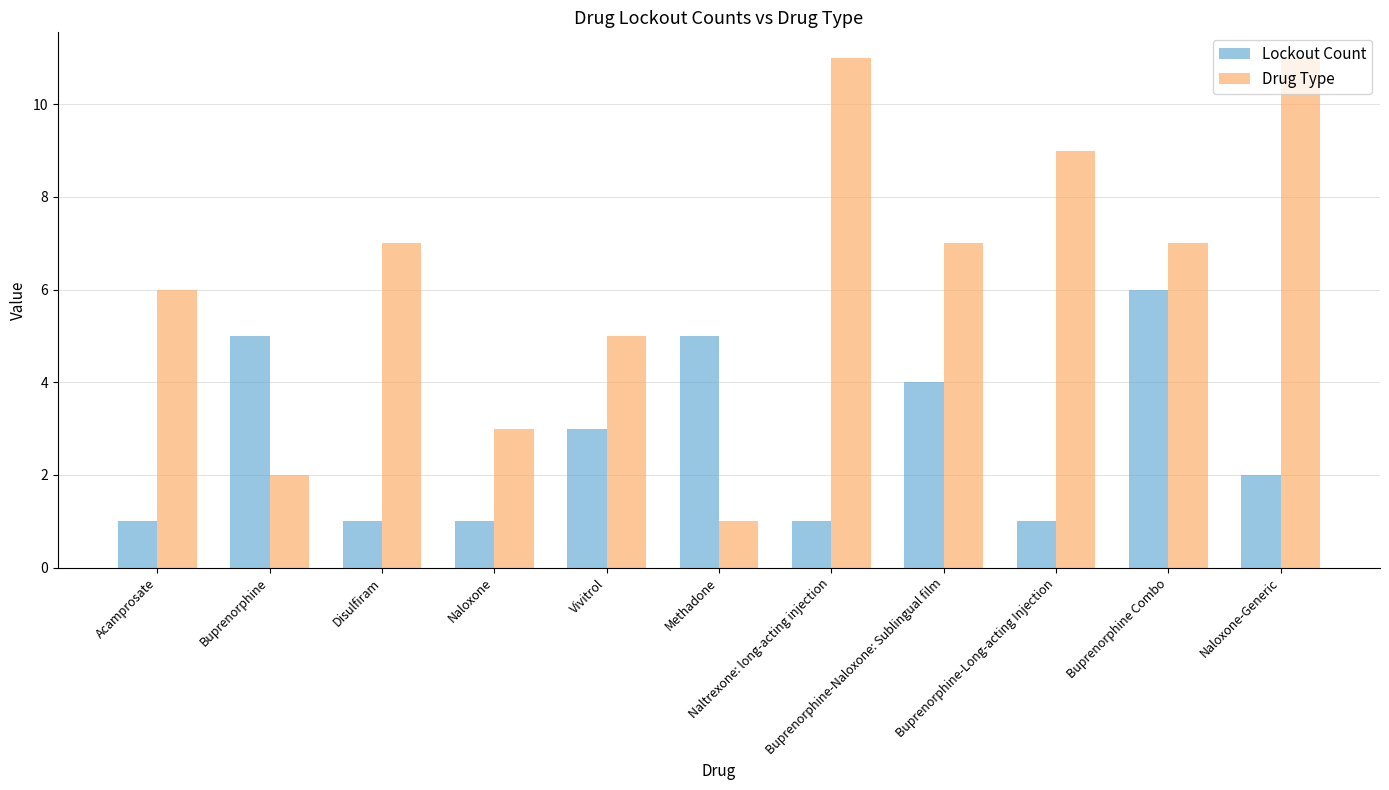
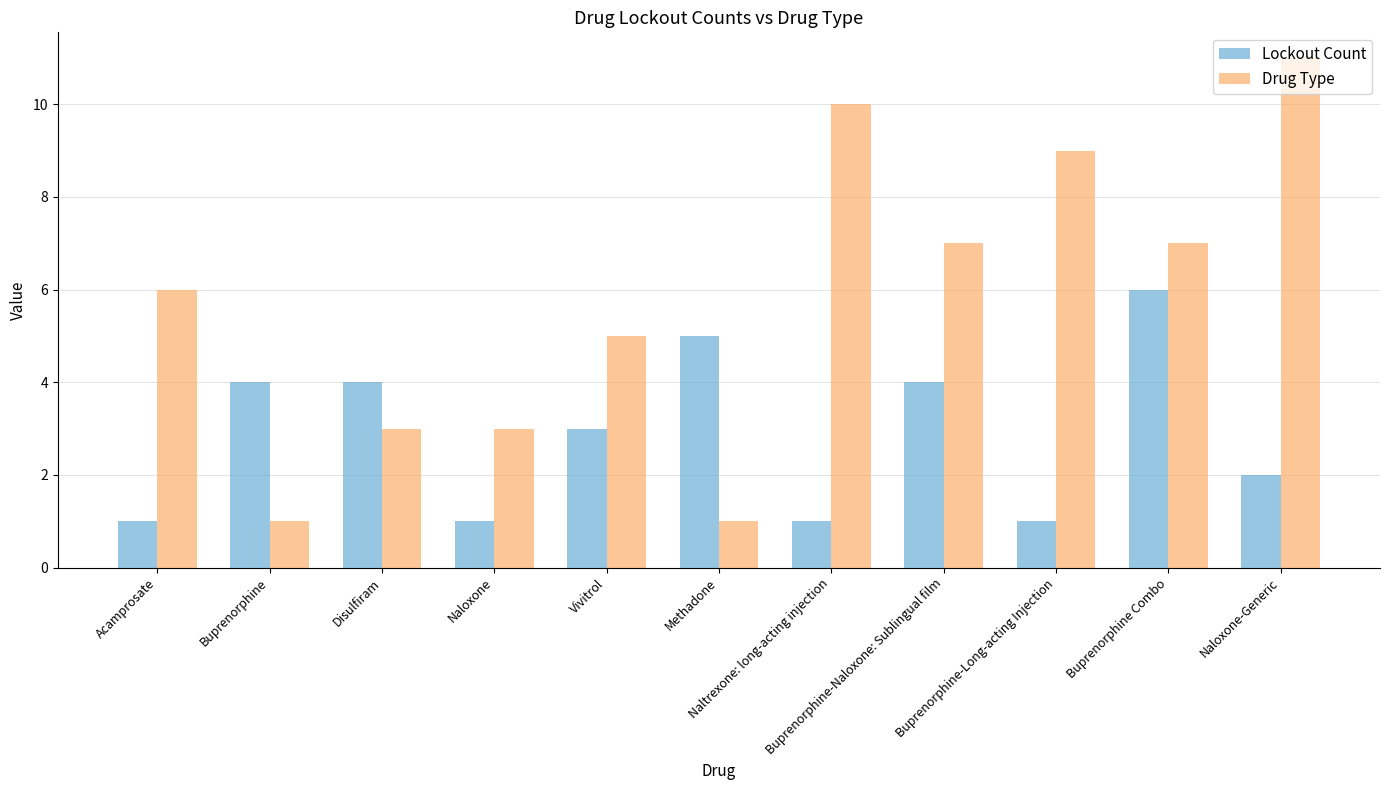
  {
    "Lockout Count": {
      "Acamprosate": 1,
-     "Buprenorphine": 5,
-     "Disulfiram": 1,
+     "Buprenorphine": 4,
+     "Disulfiram": 4,
      "Naloxone": 1,
      "Vivitrol": 3,
      "Methadone": 5,
      "Naltrexone: long-acting injection": 1,
      "Buprenorphine-Naloxone: Sublingual film": 4,
      "Buprenorphine-Long-acting Injection": 1,
      "Buprenorphine Combo": 6,
      "Naloxone-Generic": 2
    },
    "Drug Type": {
      "Acamprosate": 6,
-     "Buprenorphine": 2,
-     "Disulfiram": 7,
+     "Buprenorphine": 1,
+     "Disulfiram": 3,
      "Naloxone": 3,
      "Vivitrol": 5,
      "Methadone": 1,
-     "Naltrexone: long-acting injection": 11,
+     "Naltrexone: long-acting injection": 10,
      "Buprenorphine-Naloxone: Sublingual film": 7,
      "Buprenorphine-Long-acting Injection": 9,
      "Buprenorphine Combo": 7
    }
  }
